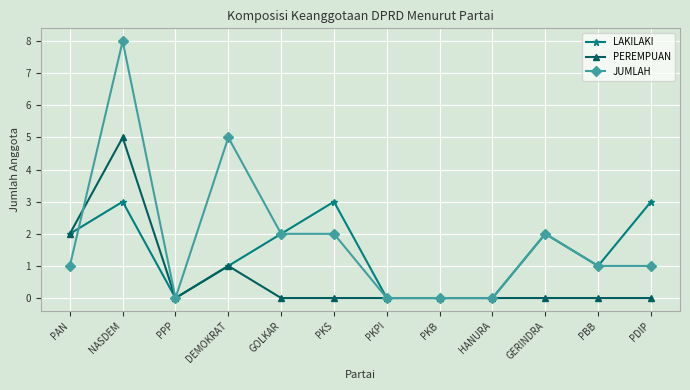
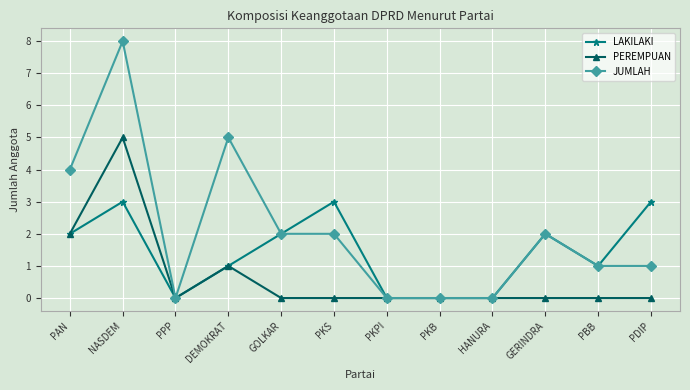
  {
    "JUMLAH": {
-     "PAN": 1,
+     "PAN": 4,
      "NASDEM": 8,
      "DEMOKRAT": 5,
      "PKS": 2,
      "PDIP": 1
    }
  }
